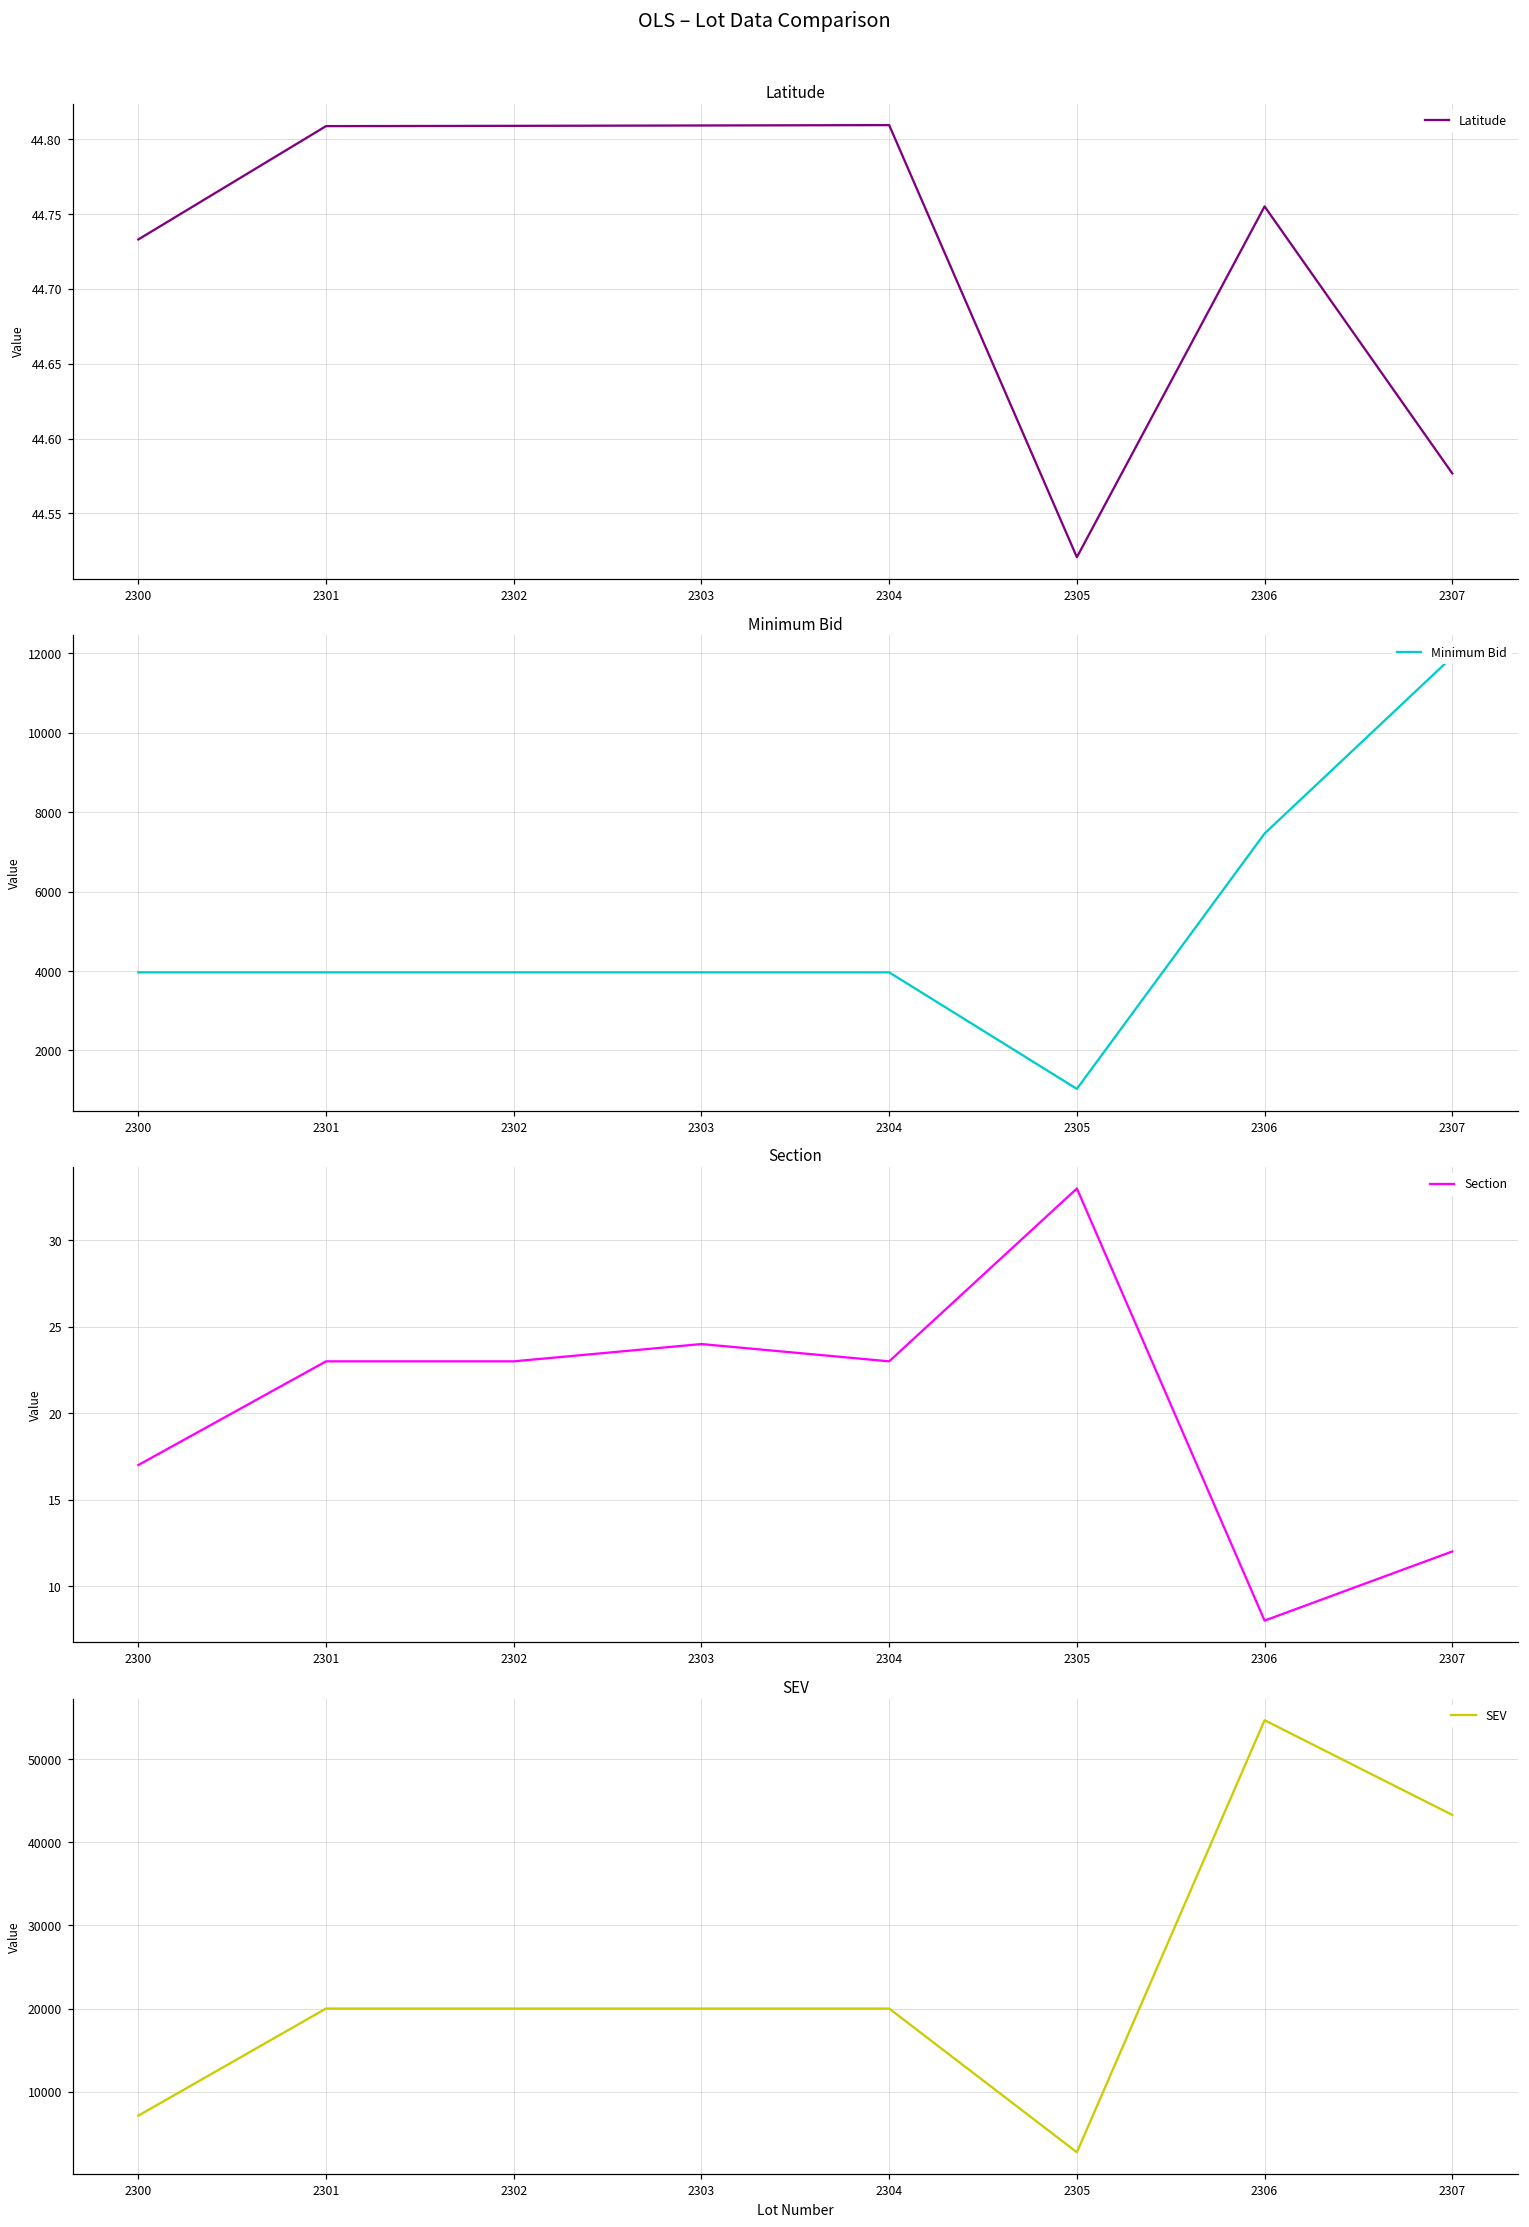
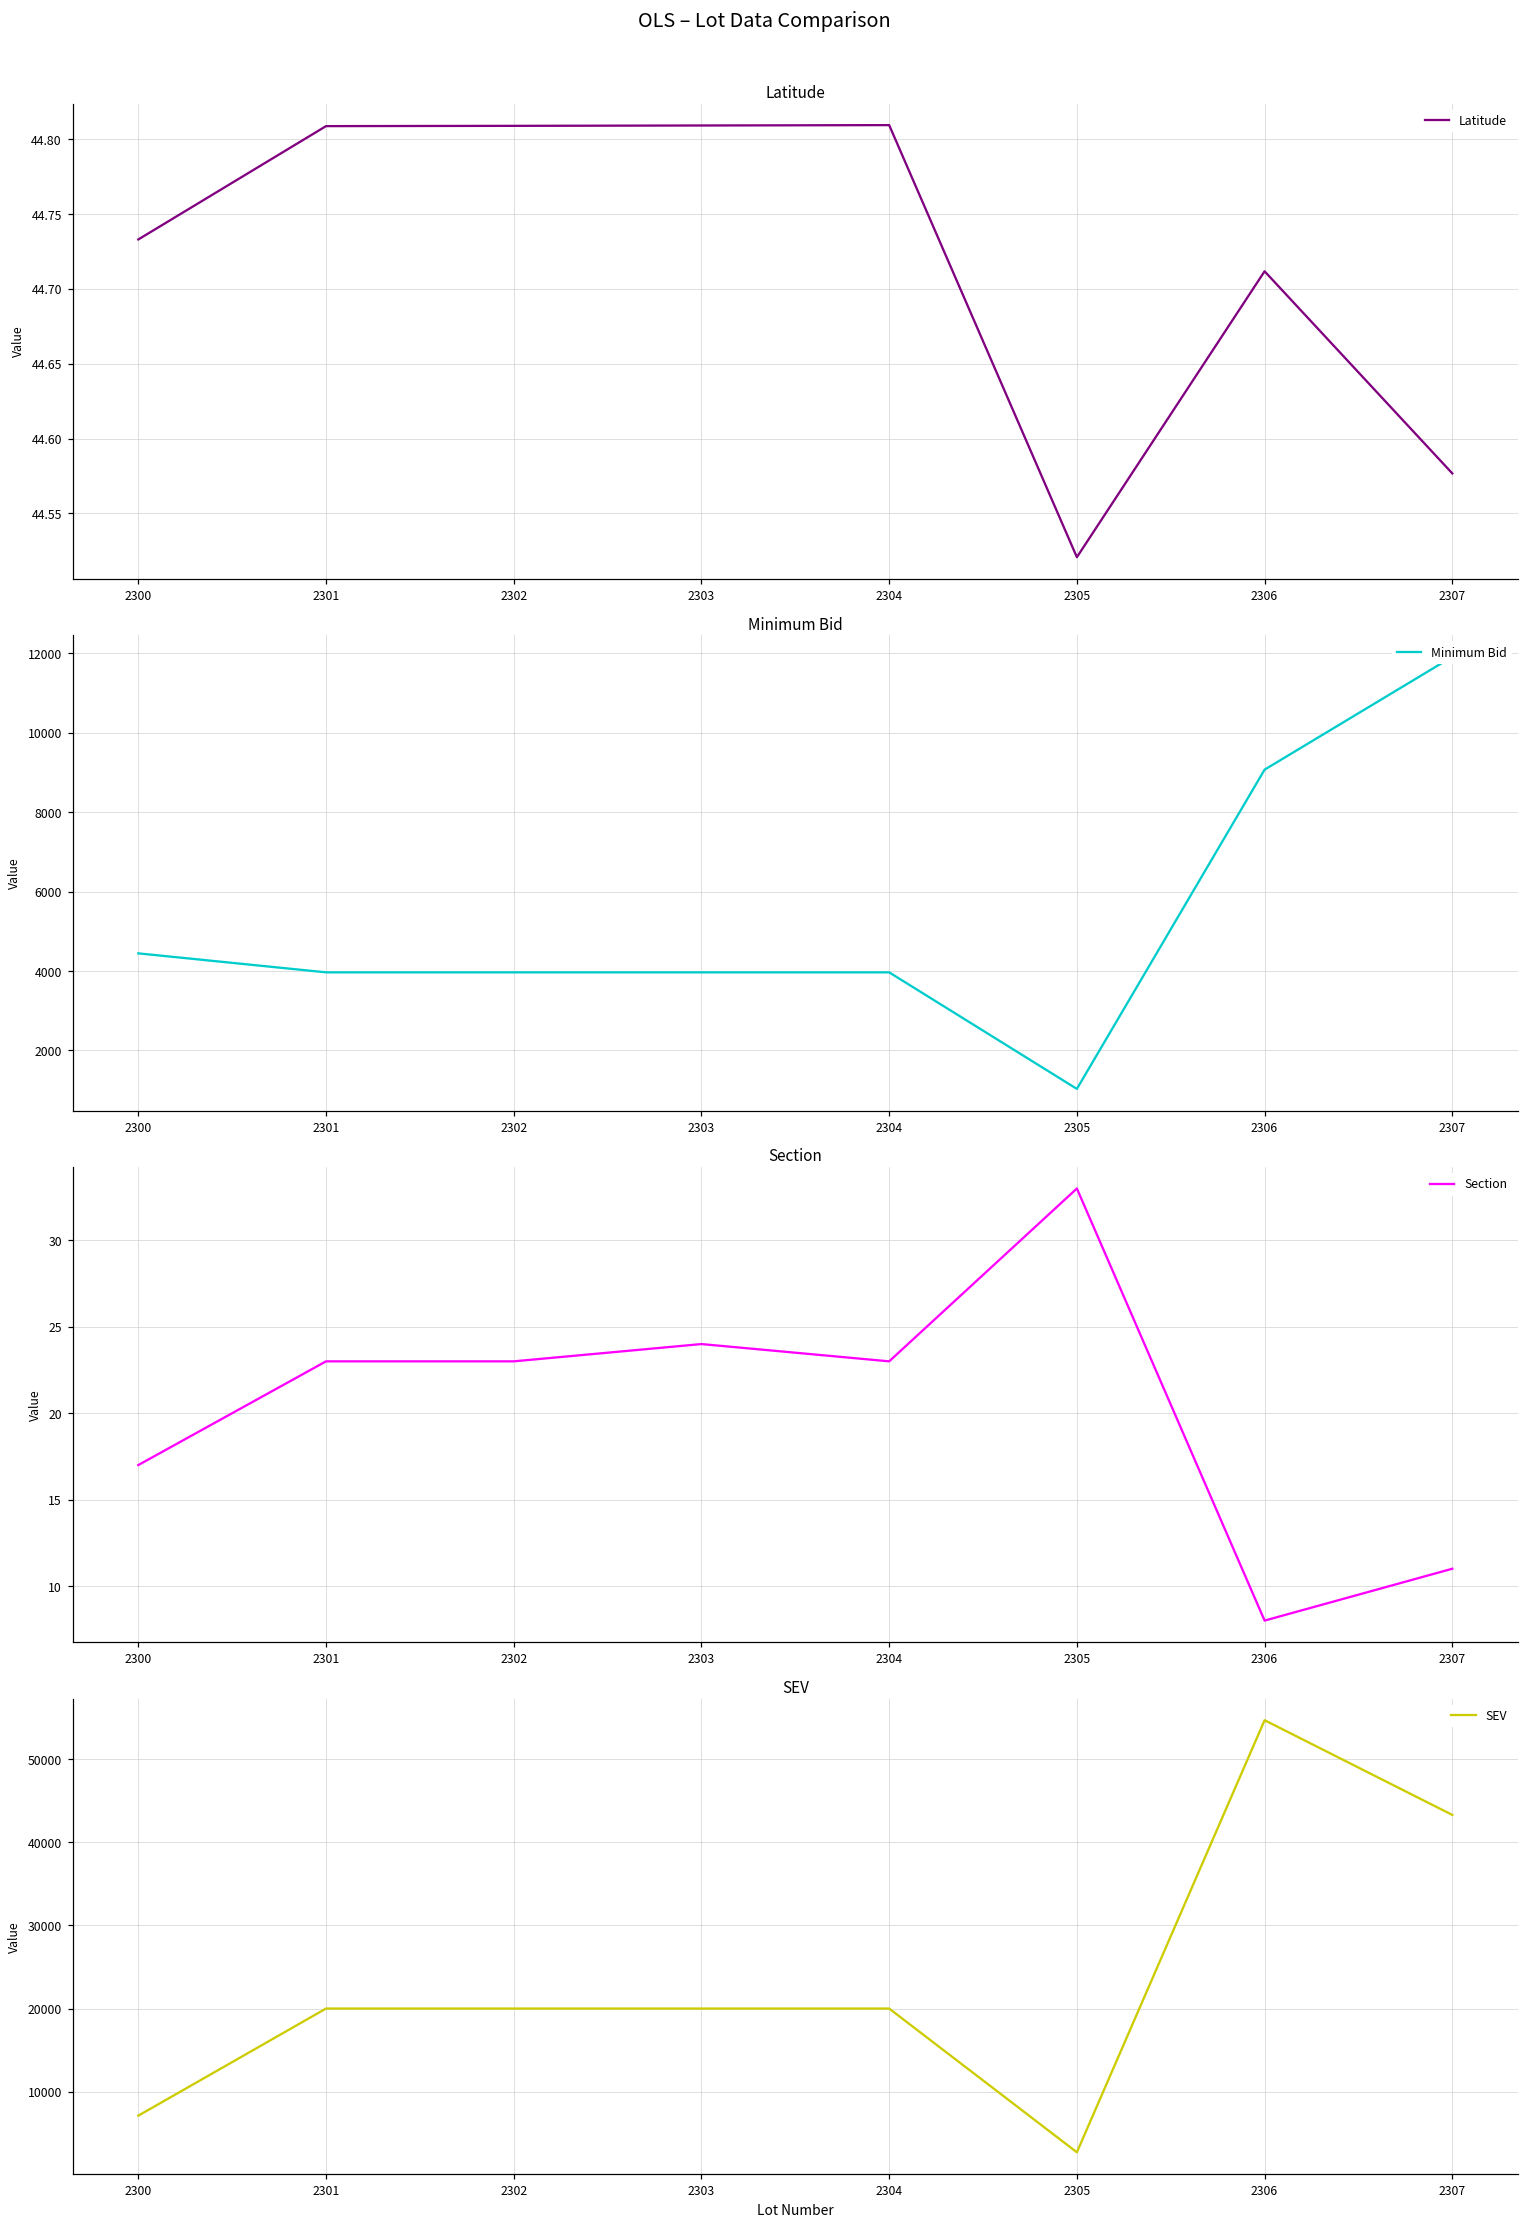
  {
    "Latitude": {
      "2300": 44.733,
      "2301": 44.809,
      "2302": 44.809,
      "2303": 44.809,
      "2304": 44.810,
      "2305": 44.521,
-     "2306": 44.755,
+     "2306": 44.712,
      "2307": 44.577
    },
    "Minimum Bid": {
-     "2300": 4000,
+     "2300": 4400,
      "2301": 4000,
      "2302": 4000,
      "2303": 4000,
      "2304": 4000,
      "2305": 1000,
-     "2306": 7500
+     "2306": 9100
    },
    "Section": {
      "2300": 17,
      "2301": 23,
      "2302": 23,
      "2303": 24,
      "2304": 23,
      "2305": 33,
      "2306": 8,
-     "2307": 12
+     "2307": 11
    },
    "SEV": {
      "2300": 7000,
      "2301": 20000,
      "2302": 20000,
      "2303": 20000,
      "2304": 20000,
      "2305": 3000,
      "2306": 55000,
      "2307": 43000
    }
  }
